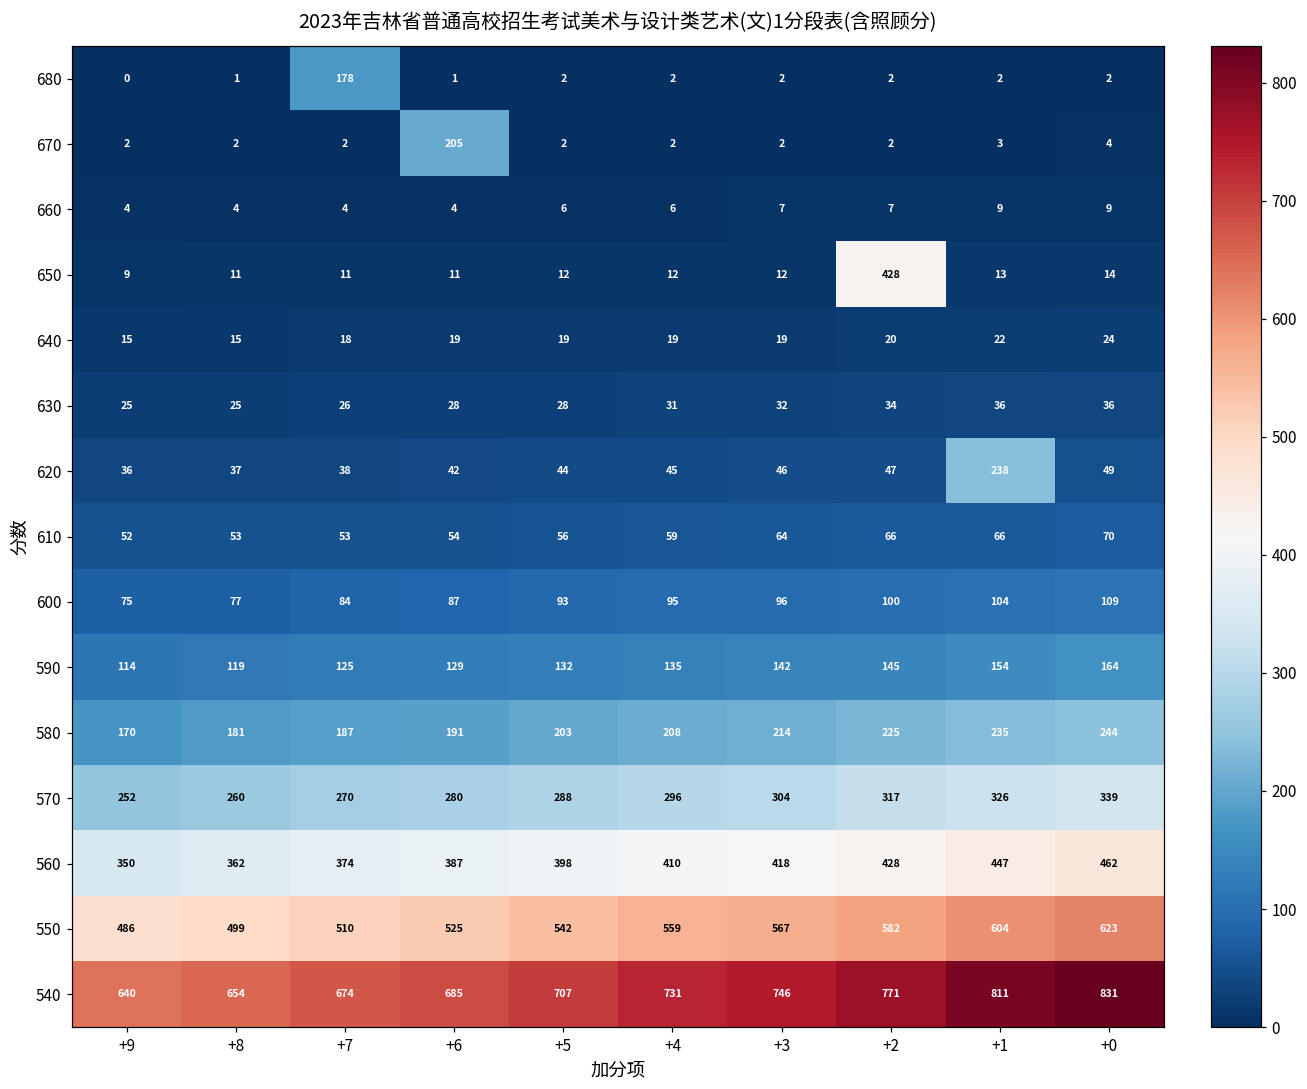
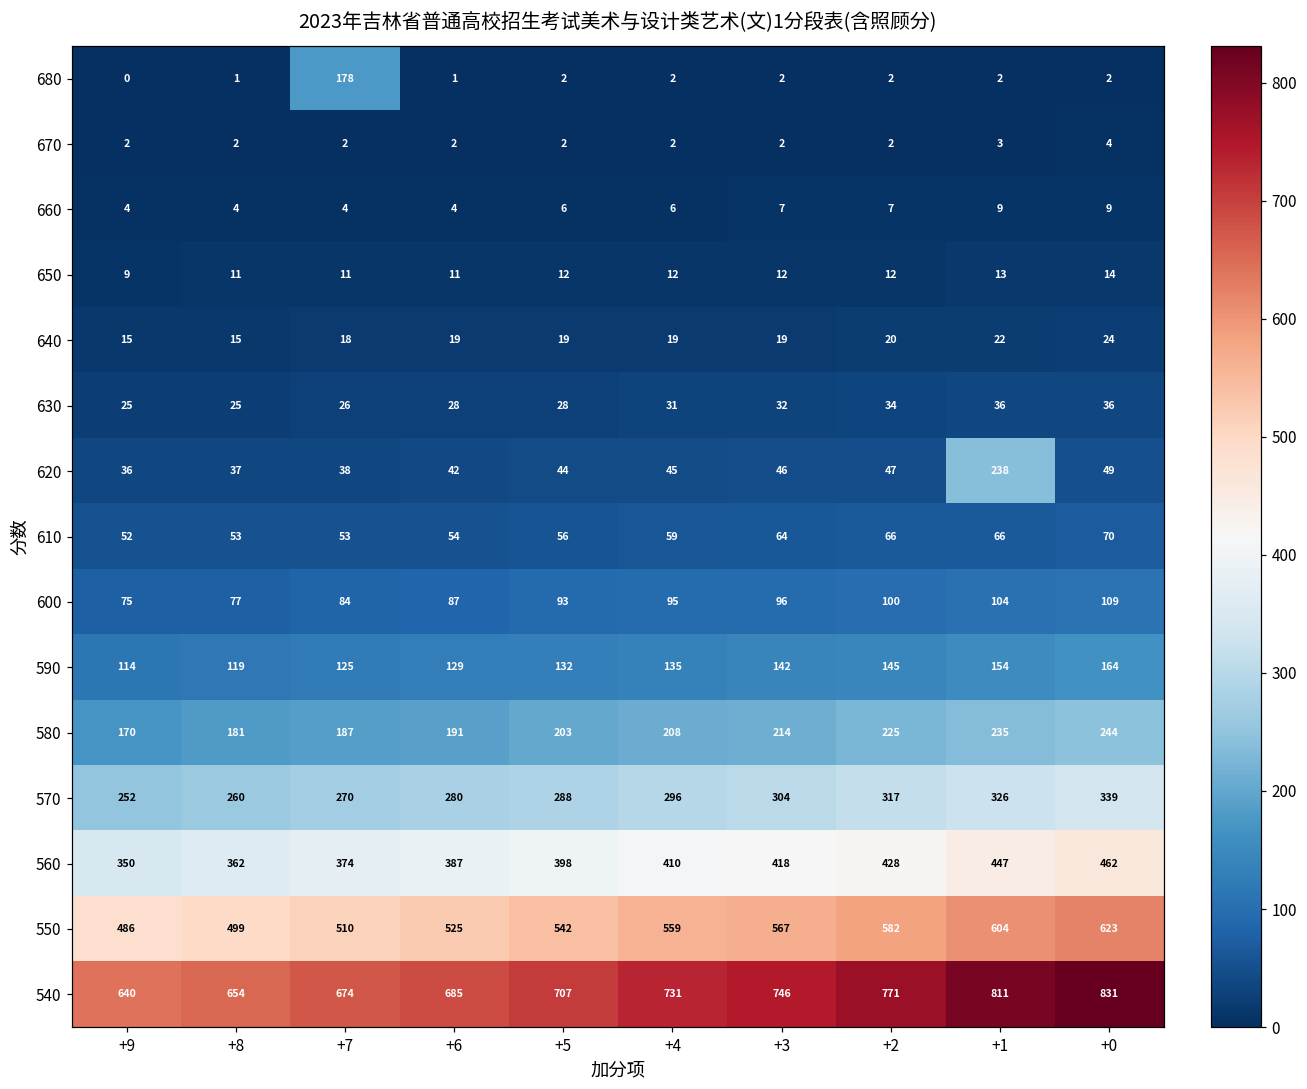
  {
    "680": {
      "+9": 0,
      "+8": 1,
      "+7": 178,
      "+6": 1,
      "+5": 2,
      "+4": 2,
      "+3": 2,
      "+2": 2,
      "+1": 2,
      "+0": 2
    },
    "670": {
      "+9": 2,
      "+8": 2,
      "+7": 2,
-     "+6": 205,
+     "+6": 2,
      "+5": 2,
      "+4": 2,
      "+3": 2,
      "+2": 2,
      "+1": 3,
      "+0": 4
    },
    "660": {
      "+9": 4,
      "+8": 4,
      "+7": 4,
      "+6": 4,
      "+5": 6,
      "+4": 6,
      "+3": 7,
      "+2": 7,
      "+1": 9,
      "+0": 9
    },
    "650": {
      "+9": 9,
      "+8": 11,
      "+7": 11,
      "+6": 11,
      "+5": 12,
      "+4": 12,
      "+3": 12,
-     "+2": 428,
+     "+2": 12,
      "+1": 13,
      "+0": 14
    },
    "640": {
      "+9": 15,
      "+8": 15,
      "+7": 18,
      "+6": 19,
      "+5": 19,
      "+4": 19,
      "+3": 19,
      "+2": 20,
      "+1": 22,
      "+0": 24
    },
    "630": {
      "+9": 25,
      "+8": 25,
      "+7": 26,
      "+6": 28,
      "+5": 28,
      "+4": 31,
      "+3": 32,
      "+2": 34,
      "+1": 36,
      "+0": 36
    },
    "620": {
      "+9": 36,
      "+8": 37,
      "+7": 38,
      "+6": 42,
      "+5": 44,
      "+4": 45,
      "+3": 46,
      "+2": 47,
      "+1": 238,
      "+0": 49
    },
    "610": {
      "+9": 52,
      "+8": 53,
      "+7": 53,
      "+6": 54,
      "+5": 56,
      "+4": 59,
      "+3": 64,
      "+2": 66,
      "+1": 66,
      "+0": 70
    },
    "600": {
      "+9": 75,
      "+8": 77,
      "+7": 84,
      "+6": 87,
      "+5": 93,
      "+4": 95,
      "+3": 96,
      "+2": 100,
      "+1": 104,
      "+0": 109
    },
    "590": {
      "+9": 114,
      "+8": 119,
      "+7": 125,
      "+6": 129,
      "+5": 132,
      "+4": 135,
      "+3": 142,
      "+2": 145,
      "+1": 154,
      "+0": 164
    },
    "580": {
      "+9": 170,
      "+8": 181,
      "+7": 187,
      "+6": 191,
      "+5": 203,
      "+4": 208,
      "+3": 214,
      "+2": 225,
      "+1": 235,
      "+0": 244
    },
    "570": {
      "+9": 252,
      "+8": 260,
      "+7": 270,
      "+6": 280,
      "+5": 288,
      "+4": 296,
      "+3": 304,
      "+2": 317,
      "+1": 326,
      "+0": 339
    },
    "560": {
      "+9": 350,
      "+8": 362,
      "+7": 374,
      "+6": 387,
      "+5": 398,
      "+4": 410,
      "+3": 418,
      "+2": 428,
      "+1": 447,
      "+0": 462
    },
    "550": {
      "+9": 486,
      "+8": 499,
      "+7": 510,
      "+6": 525,
      "+5": 542,
      "+4": 559,
      "+3": 567,
      "+2": 582,
      "+1": 604,
      "+0": 623
    },
    "540": {
      "+9": 640,
      "+8": 654,
      "+7": 674,
      "+6": 685,
      "+5": 707,
      "+4": 731,
      "+3": 746,
      "+2": 771,
      "+1": 811,
      "+0": 831
    }
  }
